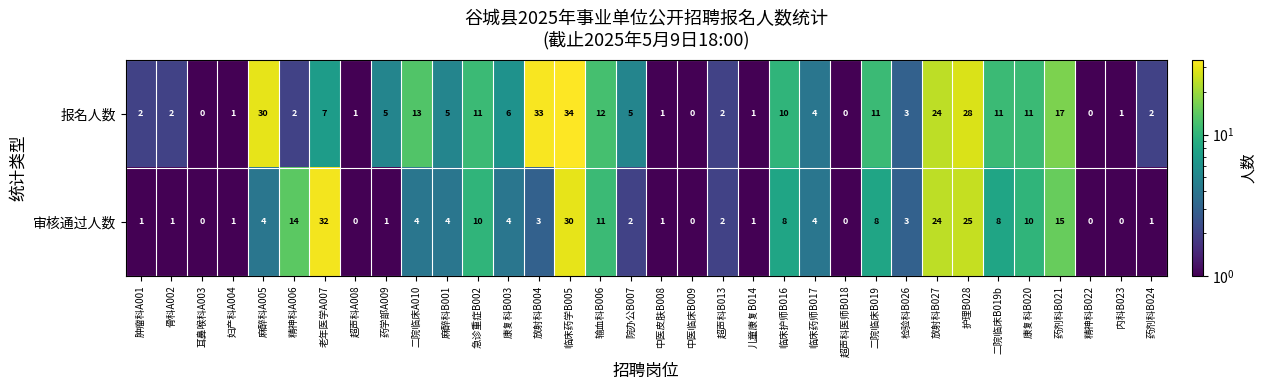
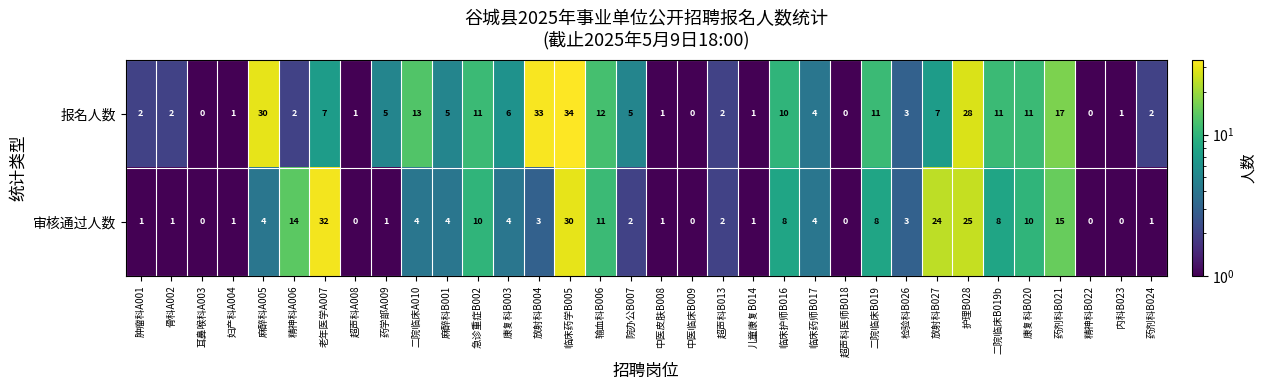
  {
    "报名人数": {
      "肿瘤科A001": 2,
      "骨科A002": 2,
      "耳鼻喉科A003": 0,
      "妇产科A004": 1,
      "麻醉科A005": 30,
      "精神科A006": 2,
      "老年医学A007": 7,
      "超声科A008": 1,
      "药学部A009": 5,
      "二院临床A010": 13,
      "麻醉科B001": 5,
      "急诊重症B002": 11,
      "康复科B003": 6,
      "放射科B004": 33,
      "临床药学B005": 34,
      "输血科B006": 12,
      "院办公B007": 5,
      "中医皮肤B008": 1,
      "中医临床B009": 0,
      "超声科B013": 2,
      "儿童康复B014": 1,
      "临床护师B016": 10,
      "临床药师B017": 4,
      "超声科医师B018": 0,
      "二院临床B019": 11,
      "检验科B026": 3,
-     "放射科B027": 24,
+     "放射科B027": 7,
      "护理B028": 28,
      "二院临床B019b": 11,
      "康复科B020": 11,
      "药剂科B021": 17,
      "精神科B022": 0,
      "内科B023": 1,
      "药剂科B024": 2
    },
    "审核通过人数": {
      "肿瘤科A001": 1,
      "骨科A002": 1,
      "耳鼻喉科A003": 0,
      "妇产科A004": 1,
      "麻醉科A005": 4,
      "精神科A006": 14,
      "老年医学A007": 32,
      "超声科A008": 0,
      "药学部A009": 1,
      "二院临床A010": 4,
      "麻醉科B001": 4,
      "急诊重症B002": 10,
      "康复科B003": 4,
      "放射科B004": 3,
      "临床药学B005": 30,
      "输血科B006": 11,
      "院办公B007": 2,
      "中医皮肤B008": 1,
      "中医临床B009": 0,
      "超声科B013": 2,
      "儿童康复B014": 1,
      "临床护师B016": 8,
      "临床药师B017": 4,
      "超声科医师B018": 0,
      "二院临床B019": 8,
      "检验科B026": 3,
      "放射科B027": 24,
      "护理B028": 25,
      "二院临床B019b": 8,
      "康复科B020": 10,
      "药剂科B021": 15,
      "精神科B022": 0,
      "内科B023": 0,
      "药剂科B024": 1
    }
  }
